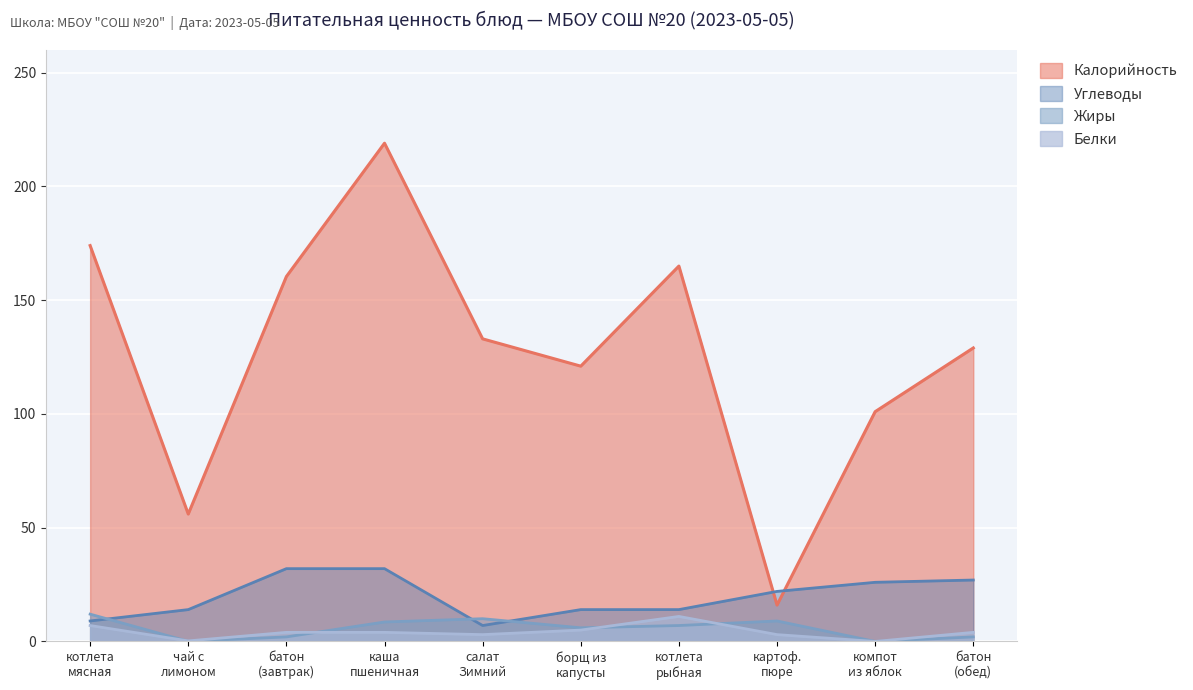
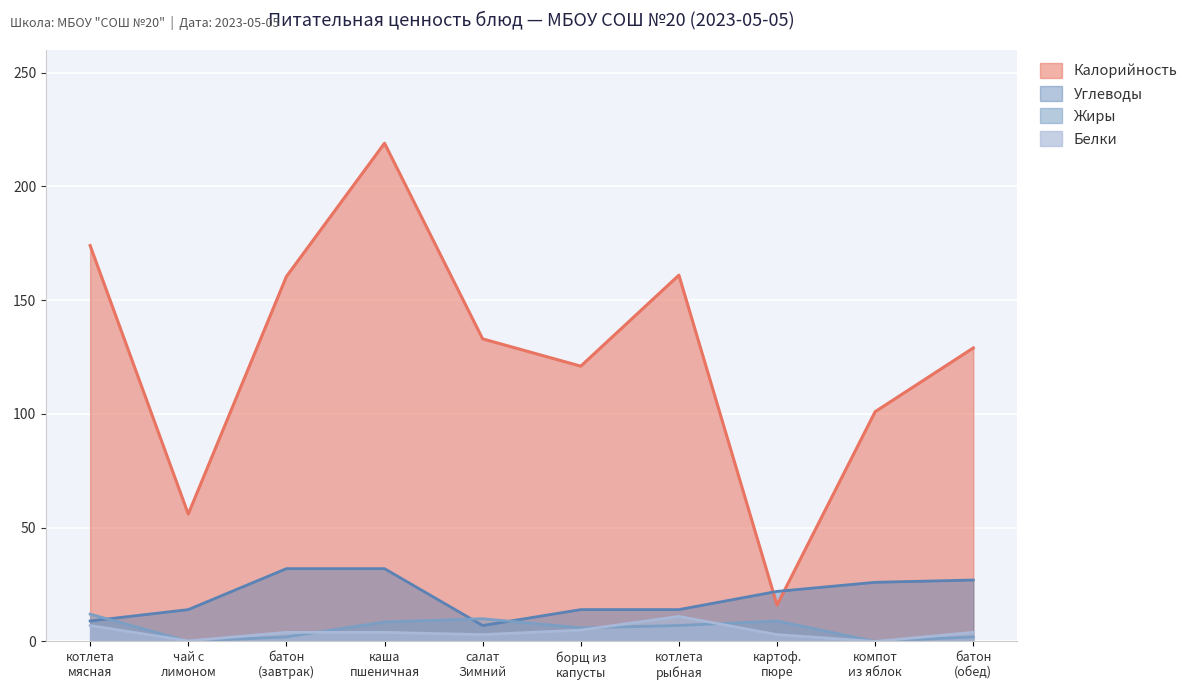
  {
    "Калорийность": {
      "котлета мясная": 174,
      "чай с лимоном": 56,
      "батон (завтрак)": 160,
      "каша пшеничная": 219,
      "салат Зимний": 133,
      "борщ из капусты": 121,
-     "котлета рыбная": 165,
+     "котлета рыбная": 161,
      "картоф. пюре": 16,
      "компот из яблок": 101,
      "батон (обед)": 129
    }
  }
